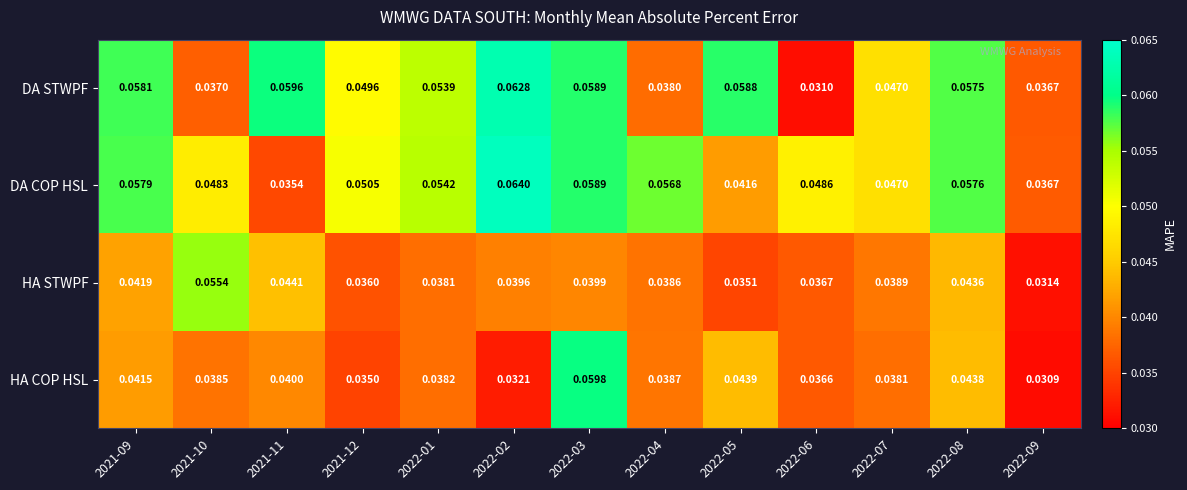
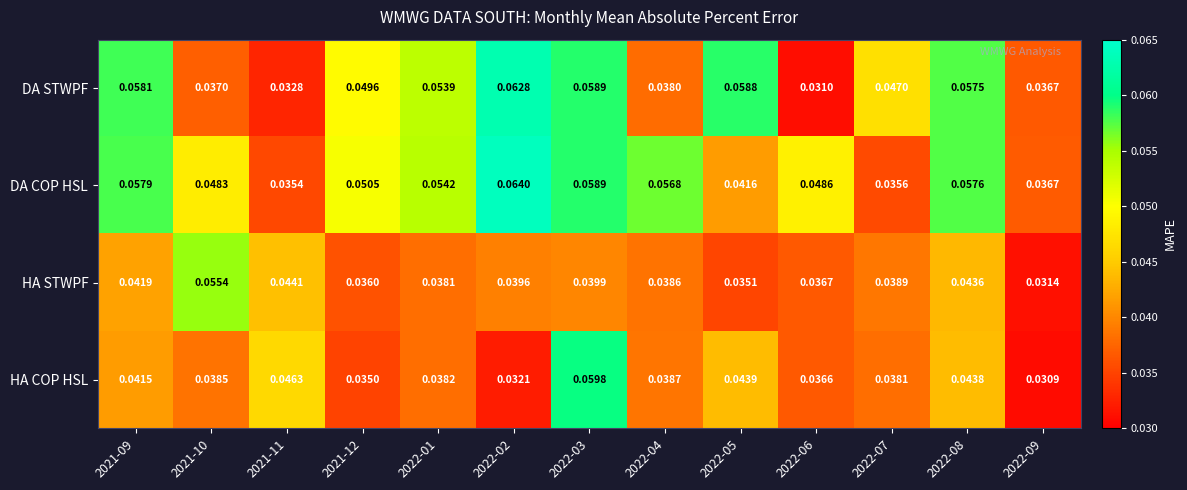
  {
    "DA STWPF": {
      "2021-09": 0.0581,
      "2021-10": 0.0370,
-     "2021-11": 0.0596,
+     "2021-11": 0.0328,
      "2021-12": 0.0496,
      "2022-01": 0.0539,
      "2022-02": 0.0628,
      "2022-03": 0.0589,
      "2022-04": 0.0380,
      "2022-05": 0.0588,
      "2022-06": 0.0310,
      "2022-07": 0.0470,
      "2022-08": 0.0575
    },
    "DA COP HSL": {
      "2021-09": 0.0579,
      "2021-10": 0.0483,
      "2021-11": 0.0354,
      "2021-12": 0.0505,
      "2022-01": 0.0542,
      "2022-02": 0.0640,
      "2022-03": 0.0589,
      "2022-04": 0.0568,
      "2022-05": 0.0416,
      "2022-06": 0.0486,
-     "2022-07": 0.0470,
+     "2022-07": 0.0356,
      "2022-08": 0.0576,
      "2022-09": 0.0367
    },
    "HA STWPF": {
      "2021-09": 0.0419,
      "2021-10": 0.0554,
      "2021-11": 0.0441,
      "2021-12": 0.0360,
      "2022-01": 0.0381,
      "2022-02": 0.0396,
      "2022-03": 0.0399,
      "2022-04": 0.0386,
      "2022-05": 0.0351,
      "2022-06": 0.0367,
      "2022-07": 0.0389,
      "2022-08": 0.0436,
      "2022-09": 0.0314
    },
    "HA COP HSL": {
      "2021-09": 0.0415,
      "2021-10": 0.0385,
-     "2021-11": 0.0400,
+     "2021-11": 0.0463,
      "2021-12": 0.0350,
      "2022-01": 0.0382,
      "2022-02": 0.0321,
      "2022-03": 0.0598,
      "2022-04": 0.0387,
      "2022-05": 0.0439,
      "2022-06": 0.0366,
      "2022-07": 0.0381,
      "2022-08": 0.0438,
      "2022-09": 0.0309
    }
  }
